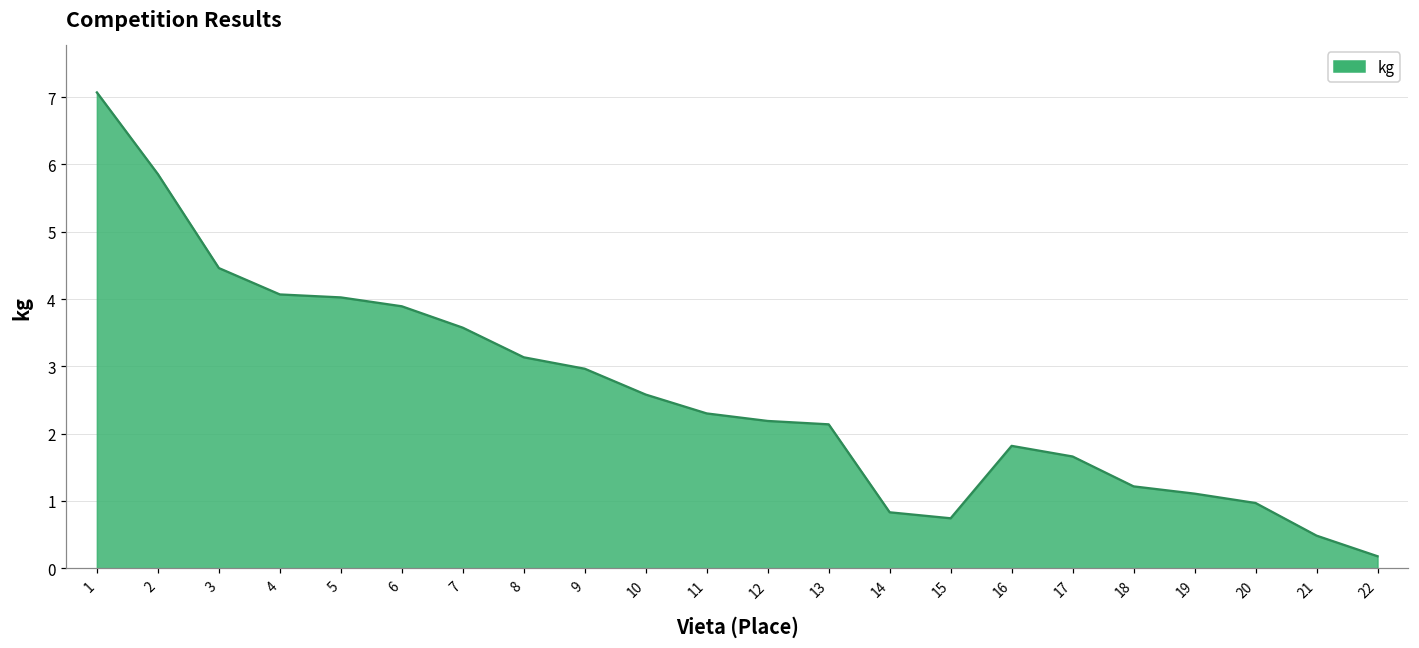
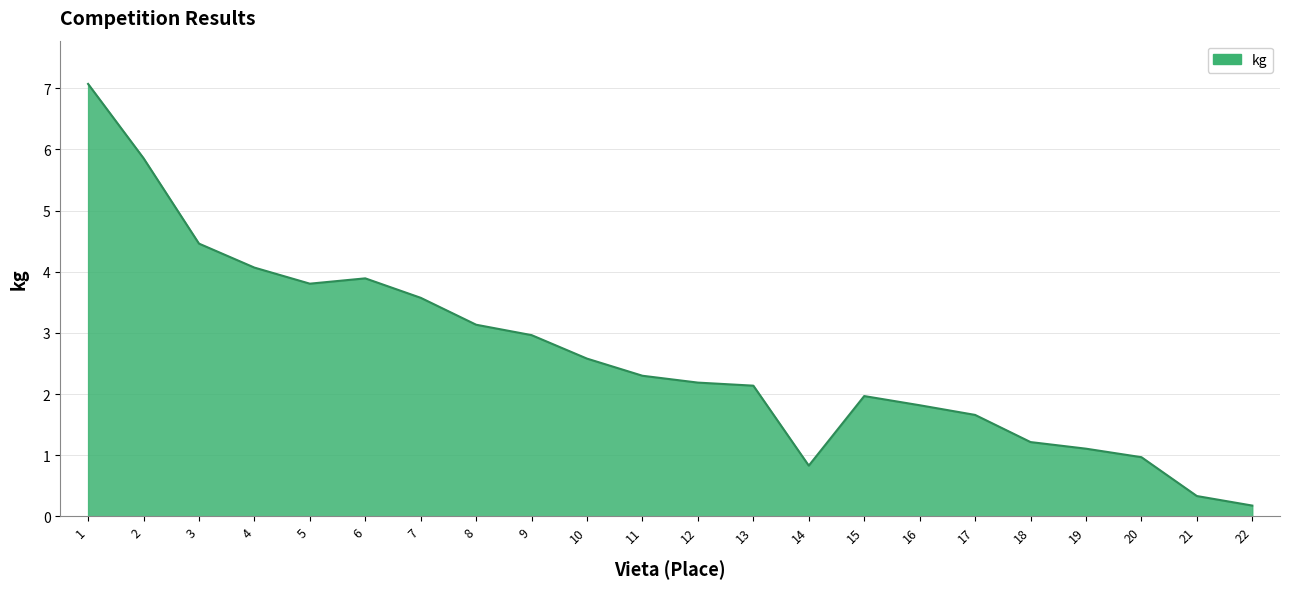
  {
    "1": 7.1,
    "2": 5.9,
    "3": 4.5,
    "4": 4.1,
-   "5": 4.0,
+   "5": 3.8,
    "6": 3.9,
    "7": 3.6,
    "8": 3.1,
    "9": 3.0,
    "10": 2.6,
    "11": 2.3,
    "12": 2.2,
    "13": 2.1,
    "14": 0.8,
-   "15": 0.7,
+   "15": 2.0,
    "16": 1.8,
    "17": 1.7,
    "18": 1.2,
    "19": 1.1,
    "20": 1.0,
-   "21": 0.5,
+   "21": 0.3,
    "22": 0.2
  }
